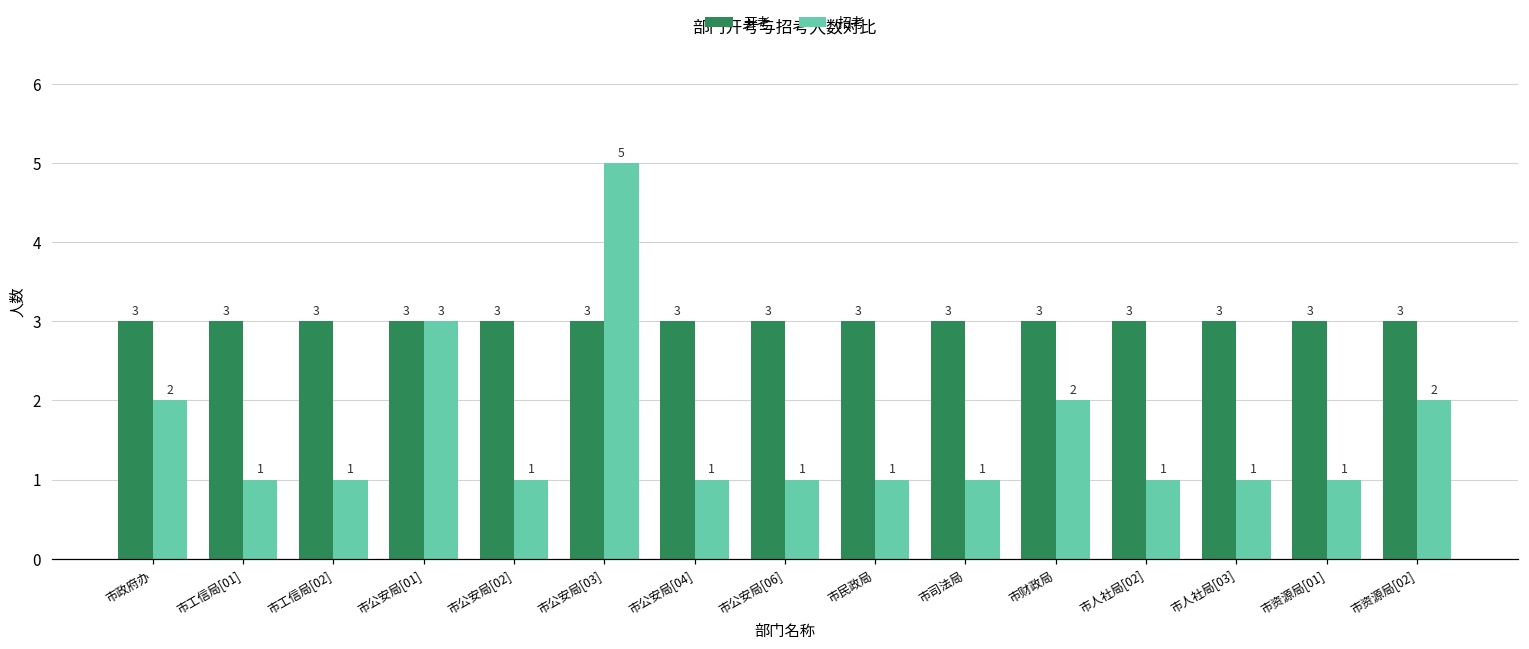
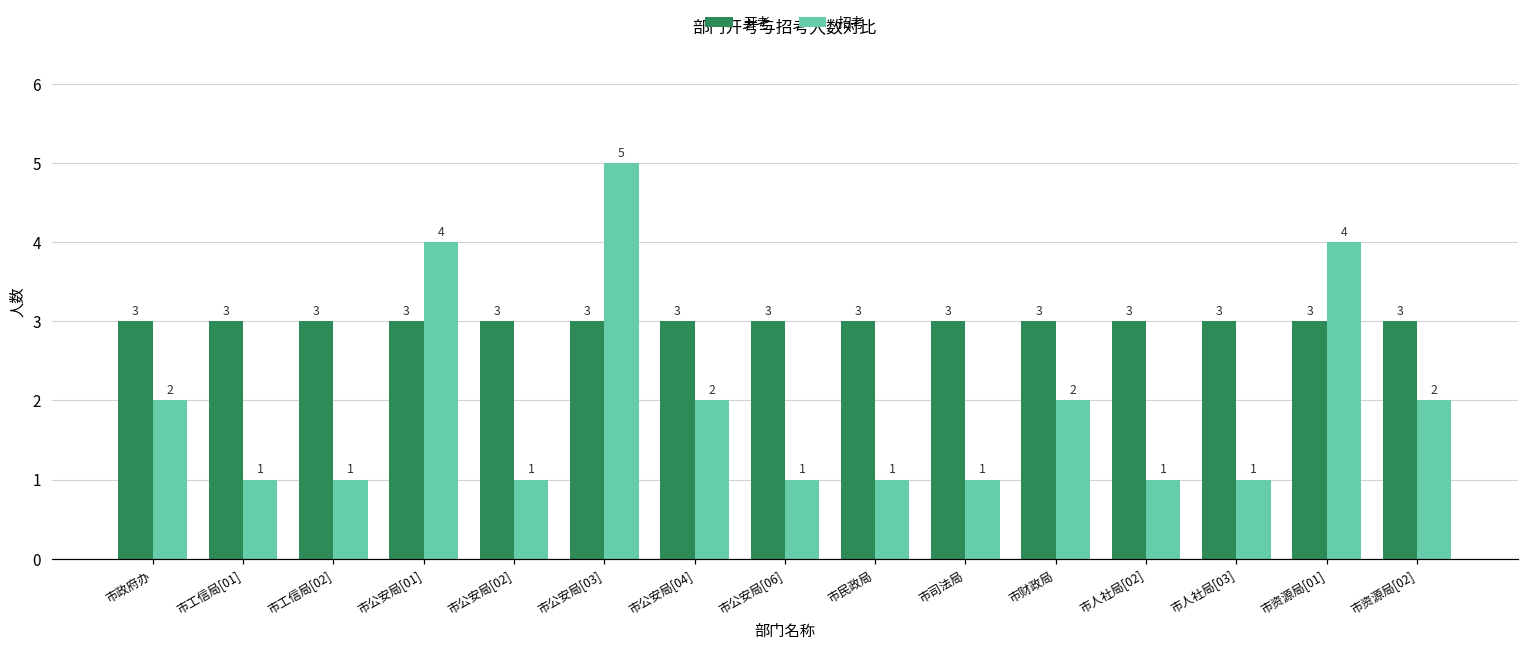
  {
    "开考": {
      "市政府办": 3,
      "市工信局[01]": 3,
      "市工信局[02]": 3,
      "市公安局[01]": 3,
      "市公安局[02]": 3,
      "市公安局[03]": 3,
      "市公安局[04]": 3,
      "市公安局[06]": 3,
      "市民政局": 3,
      "市司法局": 3,
      "市财政局": 3,
      "市人社局[02]": 3,
      "市人社局[03]": 3,
      "市资源局[01]": 3,
      "市资源局[02]": 3
    },
    "招考": {
      "市政府办": 2,
      "市工信局[01]": 1,
      "市工信局[02]": 1,
-     "市公安局[01]": 3,
+     "市公安局[01]": 4,
      "市公安局[02]": 1,
      "市公安局[03]": 5,
-     "市公安局[04]": 1,
+     "市公安局[04]": 2,
      "市公安局[06]": 1,
      "市民政局": 1,
      "市司法局": 1,
      "市财政局": 2,
      "市人社局[02]": 1,
      "市人社局[03]": 1,
-     "市资源局[01]": 1,
+     "市资源局[01]": 4,
      "市资源局[02]": 2
    }
  }
